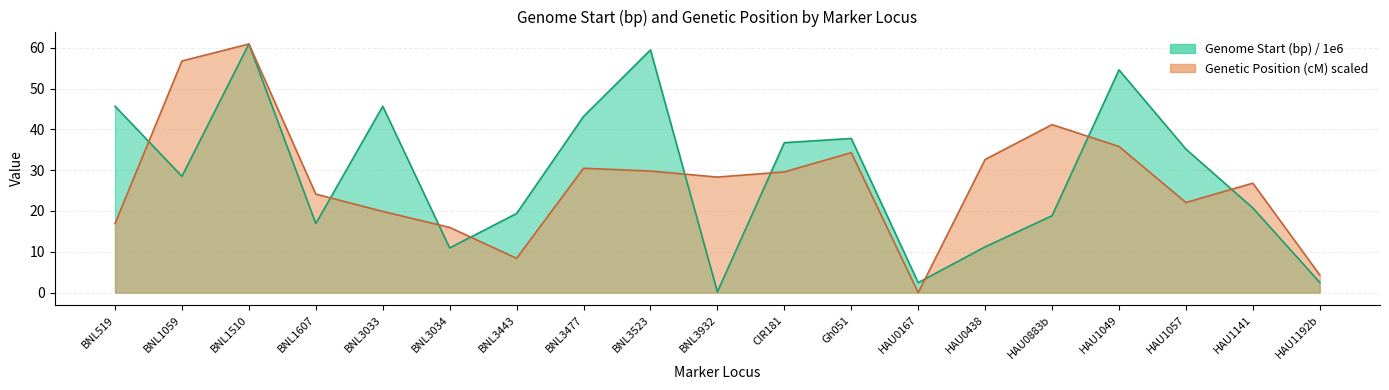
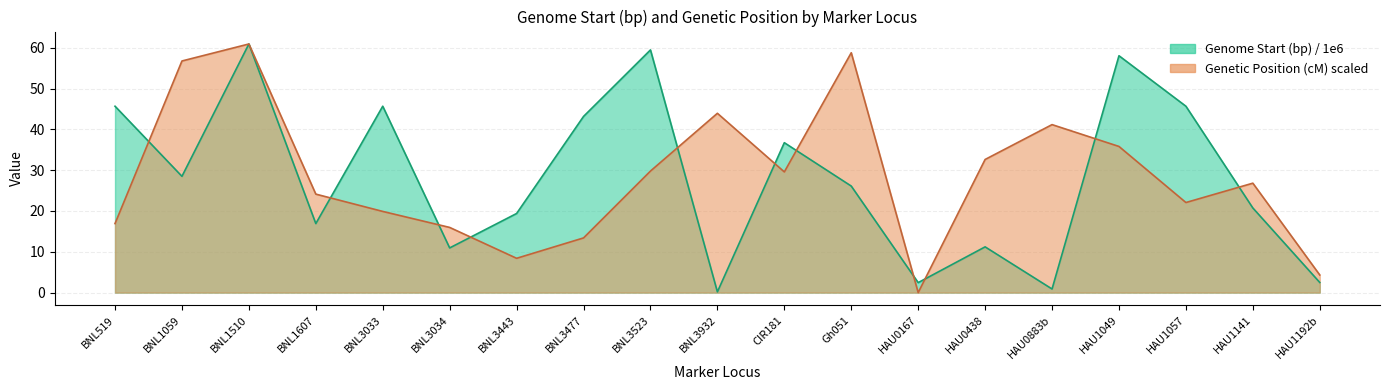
  {
    "Genome Start (bp) / 1e6": {
      "BNL519": 46,
      "BNL1059": 28,
      "BNL1607": 17,
      "BNL3033": 46,
      "BNL3034": 11,
      "BNL3443": 19,
      "BNL3477": 43,
      "BNL3523": 59,
      "BNL3932": 0,
      "CIR181": 37,
-     "Gh051": 38,
+     "Gh051": 26,
      "HAU0167": 2,
      "HAU0438": 11,
-     "HAU0883b": 19,
-     "HAU1049": 55,
-     "HAU1057": 35,
+     "HAU0883b": 1,
+     "HAU1049": 58,
+     "HAU1057": 46,
      "HAU1141": 21,
      "HAU1192b": 2
    },
    "Genetic Position (cM) scaled": {
      "BNL519": 17,
      "BNL1059": 57,
      "BNL1607": 24,
      "BNL3033": 20,
      "BNL3034": 16,
      "BNL3443": 8,
-     "BNL3477": 30,
+     "BNL3477": 13,
      "BNL3523": 30,
-     "BNL3932": 28,
+     "BNL3932": 44,
      "CIR181": 30,
-     "Gh051": 34,
+     "Gh051": 59,
      "HAU0167": 0,
      "HAU0438": 33,
      "HAU0883b": 41,
      "HAU1049": 36,
      "HAU1057": 22,
      "HAU1141": 27,
      "HAU1192b": 4
    }
  }
